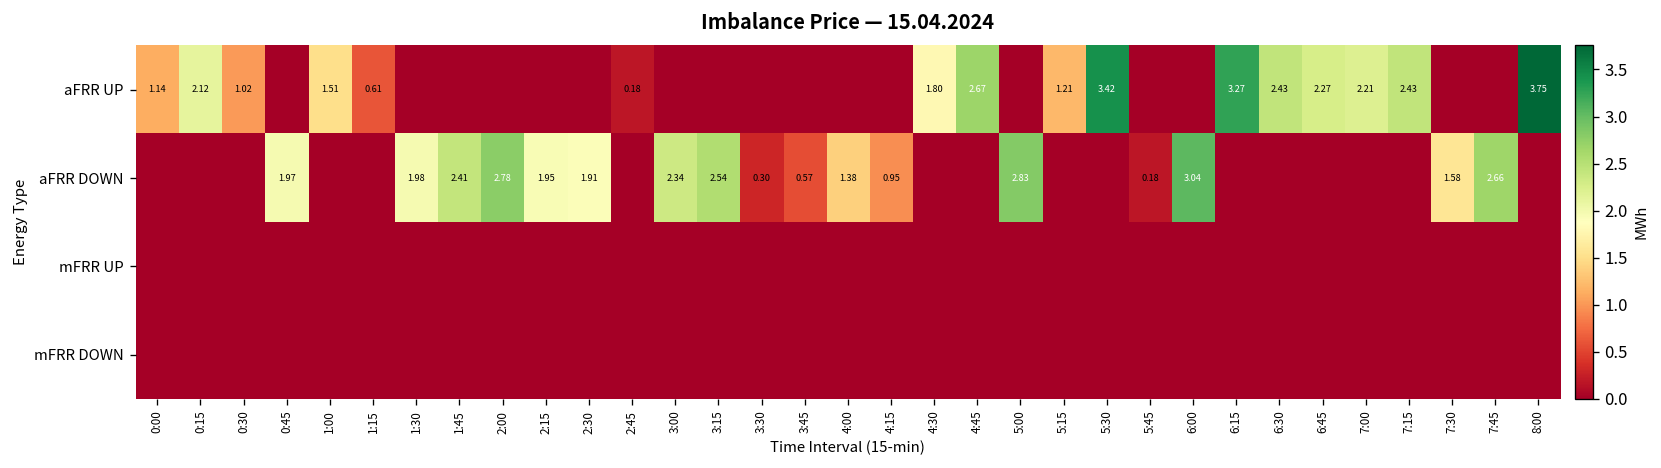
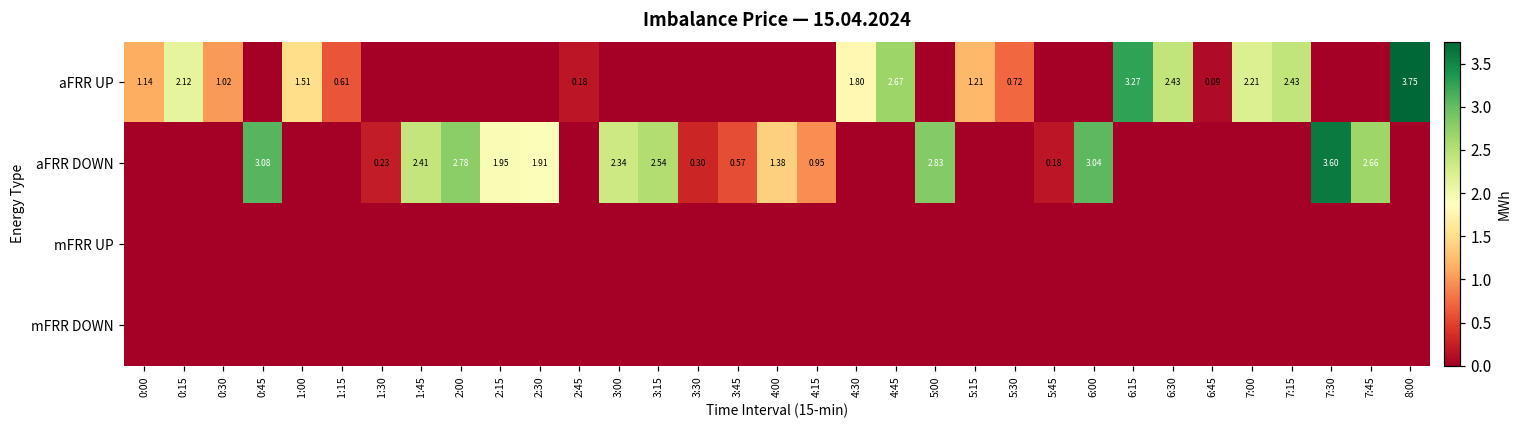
  {
    "aFRR UP": {
      "0:00": 1.14,
      "0:15": 2.12,
      "0:30": 1.02,
      "1:00": 1.51,
      "1:15": 0.61,
      "2:45": 0.18,
      "4:30": 1.80,
      "4:45": 2.67,
      "5:15": 1.21,
-     "5:30": 3.42,
+     "5:30": 0.72,
      "6:15": 3.27,
      "6:30": 2.43,
-     "6:45": 2.27,
+     "6:45": 0.09,
      "7:00": 2.21,
      "7:15": 2.43,
      "8:00": 3.75
    },
    "aFRR DOWN": {
-     "0:45": 1.97,
-     "1:30": 1.98,
+     "0:45": 3.08,
+     "1:30": 0.23,
      "1:45": 2.41,
      "2:00": 2.78,
      "2:15": 1.95,
      "2:30": 1.91,
      "3:00": 2.34,
      "3:15": 2.54,
      "3:30": 0.30,
      "3:45": 0.57,
      "4:00": 1.38,
      "4:15": 0.95,
      "5:00": 2.83,
      "5:45": 0.18,
      "6:00": 3.04,
-     "7:30": 1.58,
+     "7:30": 3.60,
      "7:45": 2.66
    }
  }
